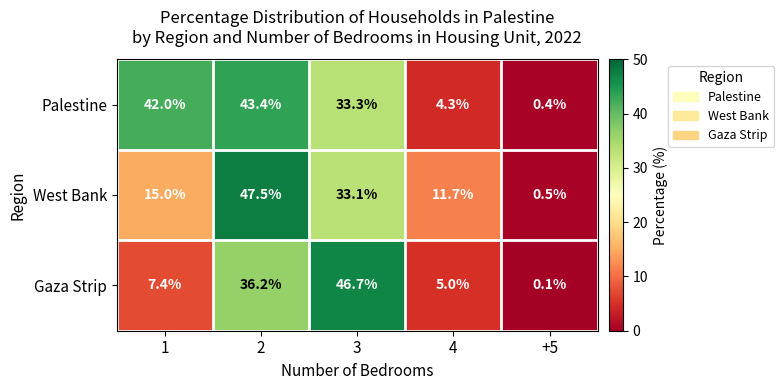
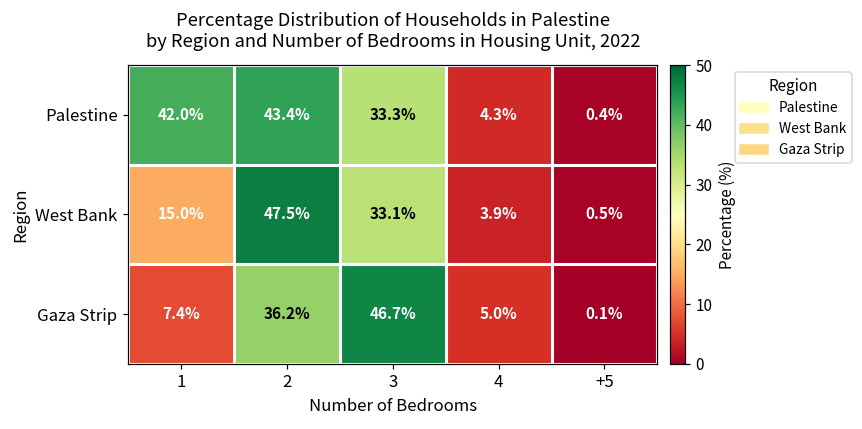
  {
    "Palestine": {
      "1": "42.0%",
      "2": "43.4%",
      "3": "33.3%",
      "4": "4.3%",
      "+5": "0.4%"
    },
    "West Bank": {
      "1": "15.0%",
      "2": "47.5%",
      "3": "33.1%",
-     "4": "11.7%",
+     "4": "3.9%",
      "+5": "0.5%"
    },
    "Gaza Strip": {
      "1": "7.4%",
      "2": "36.2%",
      "3": "46.7%",
      "4": "5.0%",
      "+5": "0.1%"
    }
  }
